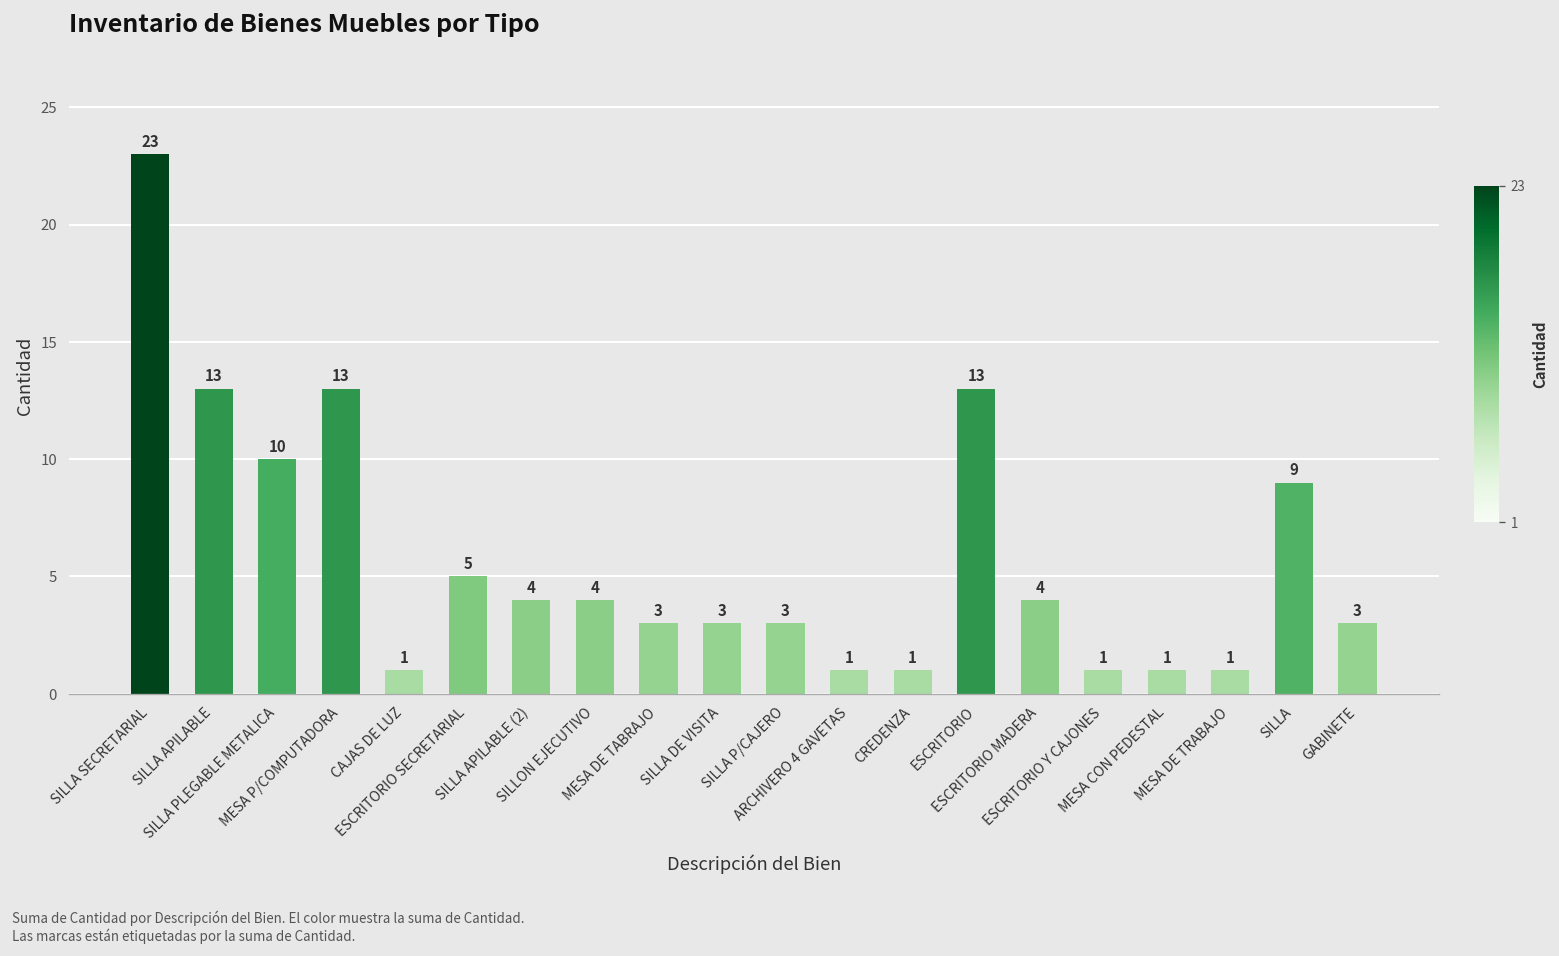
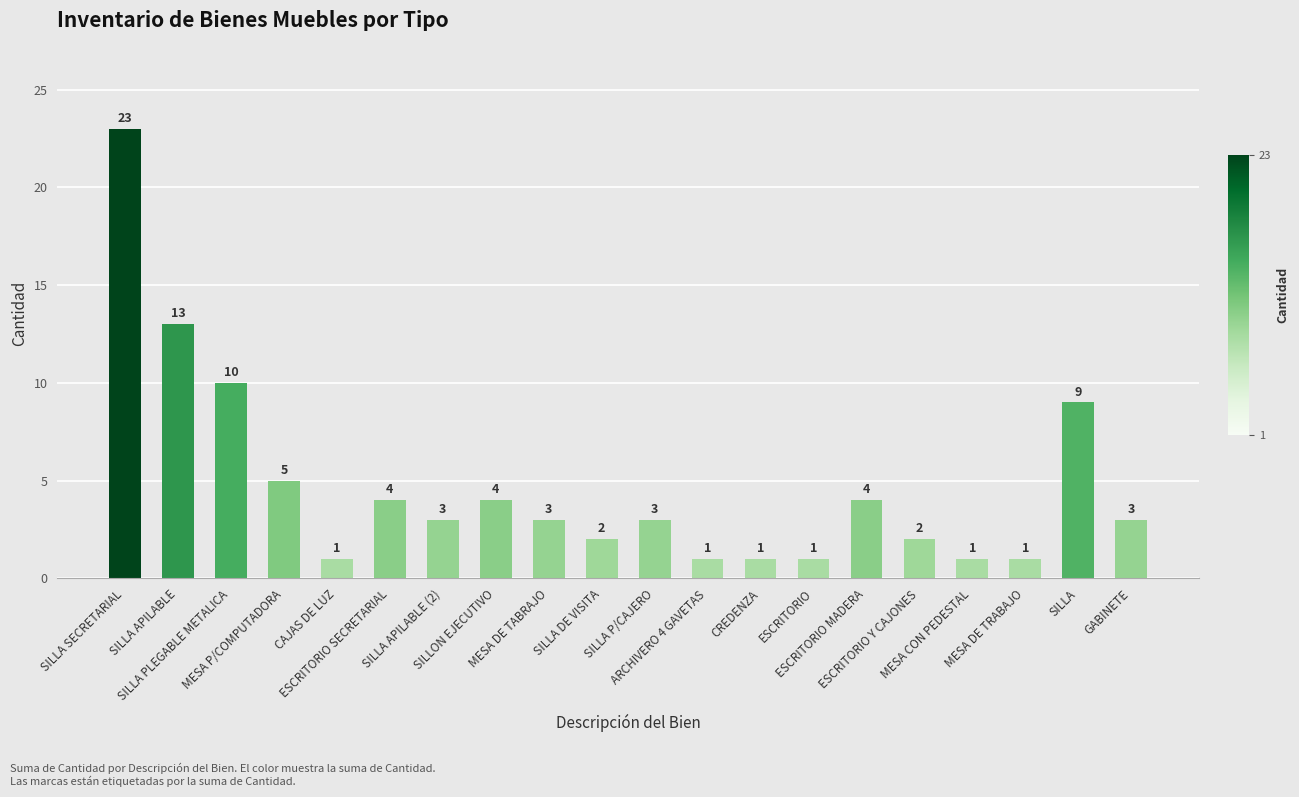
  {
    "SILLA SECRETARIAL": 23,
    "SILLA APILABLE": 13,
    "SILLA PLEGABLE METALICA": 10,
-   "MESA P/COMPUTADORA": 13,
+   "MESA P/COMPUTADORA": 5,
    "CAJAS DE LUZ": 1,
-   "ESCRITORIO SECRETARIAL": 5,
-   "SILLA APILABLE (2)": 4,
+   "ESCRITORIO SECRETARIAL": 4,
+   "SILLA APILABLE (2)": 3,
    "SILLON EJECUTIVO": 4,
    "MESA DE TABRAJO": 3,
-   "SILLA DE VISITA": 3,
+   "SILLA DE VISITA": 2,
    "SILLA P/CAJERO": 3,
    "ARCHIVERO 4 GAVETAS": 1,
    "CREDENZA": 1,
-   "ESCRITORIO": 13,
+   "ESCRITORIO": 1,
    "ESCRITORIO MADERA": 4,
-   "ESCRITORIO Y CAJONES": 1,
+   "ESCRITORIO Y CAJONES": 2,
    "MESA CON PEDESTAL": 1,
    "MESA DE TRABAJO": 1,
    "SILLA": 9,
    "GABINETE": 3
  }
